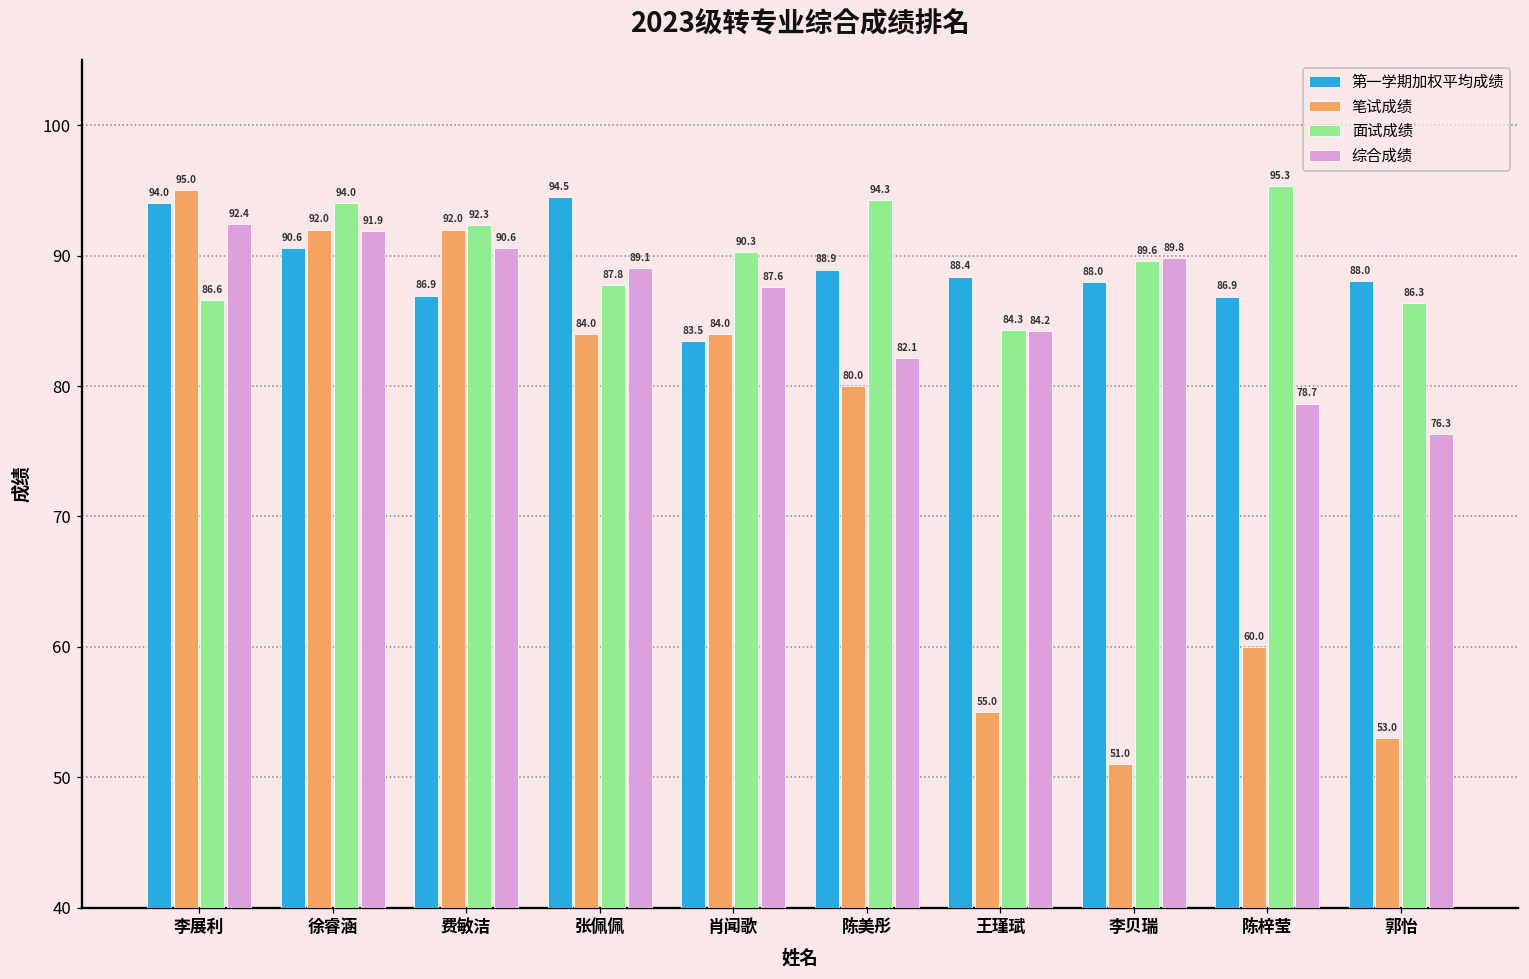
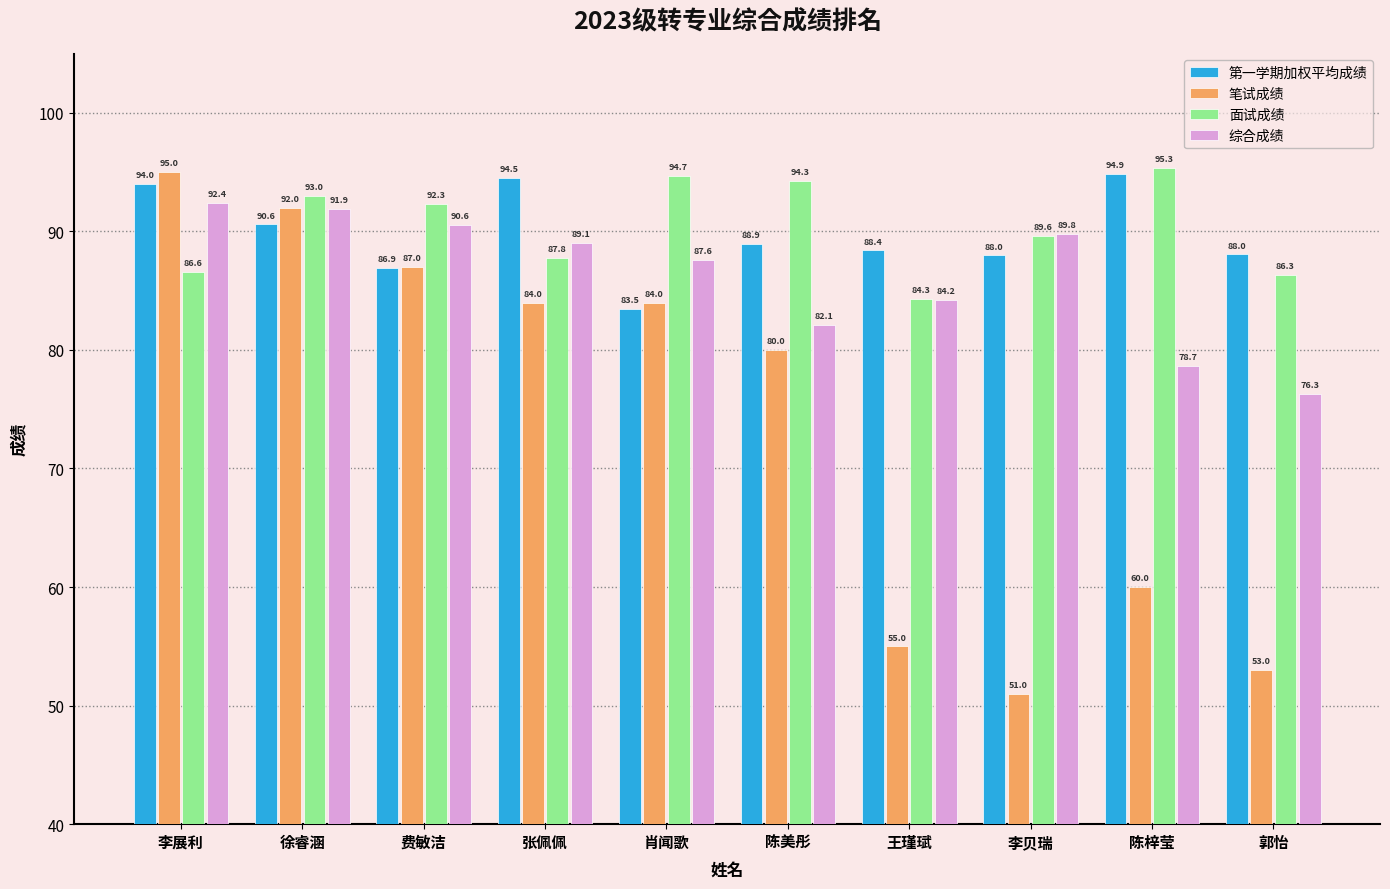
  {
    "第一学期加权平均成绩": {
      "李展利": 94.0,
      "徐睿涵": 90.6,
      "费敏洁": 86.9,
      "张佩佩": 94.5,
      "肖闻歌": 83.5,
      "陈美彤": 88.9,
      "王瑾珷": 88.4,
      "李贝瑞": 88.0,
-     "陈梓莹": 86.9,
+     "陈梓莹": 94.9,
      "郭怡": 88.0
    },
    "笔试成绩": {
      "李展利": 95.0,
      "徐睿涵": 92.0,
-     "费敏洁": 92.0,
+     "费敏洁": 87.0,
      "张佩佩": 84.0,
      "肖闻歌": 84.0,
      "陈美彤": 80.0,
      "王瑾珷": 55.0,
      "李贝瑞": 51.0,
      "陈梓莹": 60.0,
      "郭怡": 53.0
    },
    "面试成绩": {
      "李展利": 86.6,
-     "徐睿涵": 94.0,
+     "徐睿涵": 93.0,
      "费敏洁": 92.3,
      "张佩佩": 87.8,
-     "肖闻歌": 90.3,
+     "肖闻歌": 94.7,
      "陈美彤": 94.3,
      "王瑾珷": 84.3,
      "李贝瑞": 89.6,
      "陈梓莹": 95.3,
      "郭怡": 86.3
    },
    "综合成绩": {
      "李展利": 92.4,
      "徐睿涵": 91.9,
      "费敏洁": 90.6,
      "张佩佩": 89.1,
      "肖闻歌": 87.6,
      "陈美彤": 82.1,
      "王瑾珷": 84.2,
      "李贝瑞": 89.8,
      "陈梓莹": 78.7,
      "郭怡": 76.3
    }
  }
